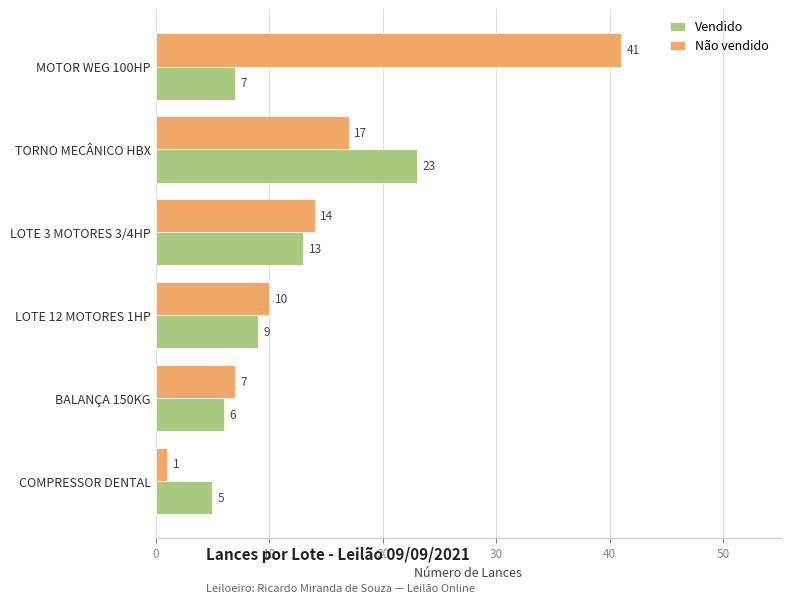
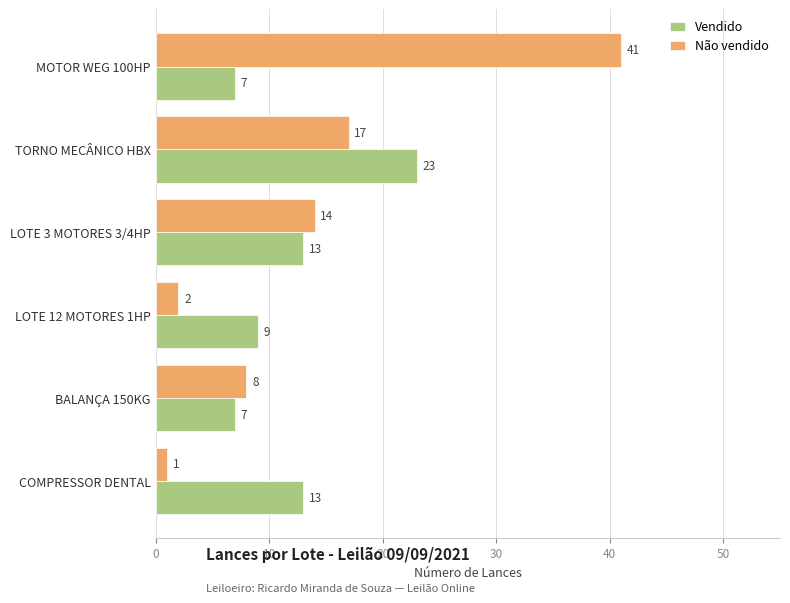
  {
    "Vendido": {
      "MOTOR WEG 100HP": 7,
      "TORNO MECÂNICO HBX": 23,
      "LOTE 3 MOTORES 3/4HP": 13,
      "LOTE 12 MOTORES 1HP": 9,
-     "BALANÇA 150KG": 6,
-     "COMPRESSOR DENTAL": 5
+     "BALANÇA 150KG": 7,
+     "COMPRESSOR DENTAL": 13
    },
    "Não vendido": {
      "MOTOR WEG 100HP": 41,
      "TORNO MECÂNICO HBX": 17,
      "LOTE 3 MOTORES 3/4HP": 14,
-     "LOTE 12 MOTORES 1HP": 10,
-     "BALANÇA 150KG": 7,
+     "LOTE 12 MOTORES 1HP": 2,
+     "BALANÇA 150KG": 8,
      "COMPRESSOR DENTAL": 1
    }
  }
